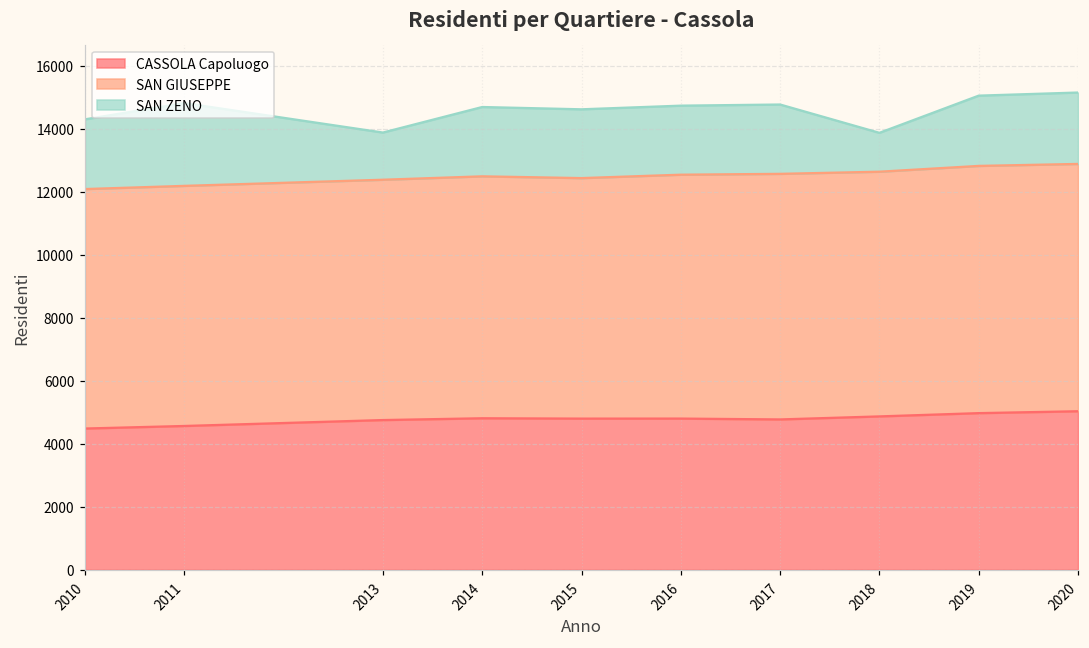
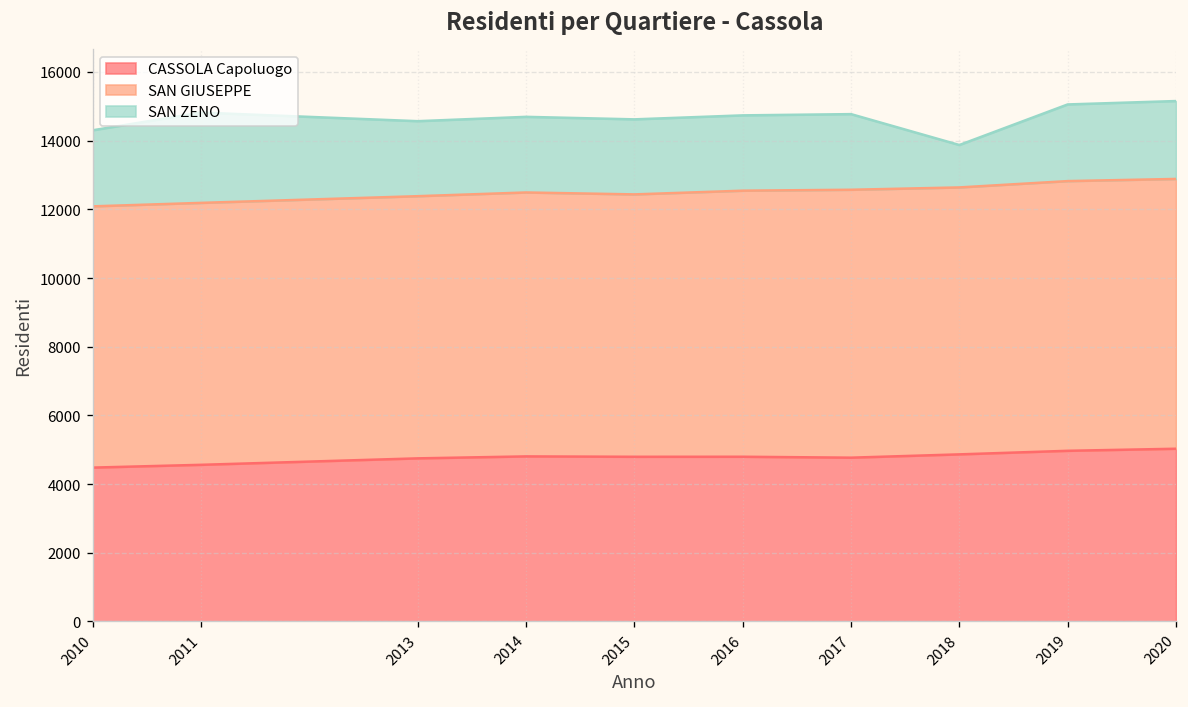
  {
    "SAN ZENO": {
      "2010": 2200,
-     "2013": 1500,
+     "2013": 2200,
      "2014": 2200,
      "2015": 2200,
      "2016": 2200,
      "2017": 2200,
      "2018": 1200,
      "2019": 2200,
      "2020": 2300
    }
  }
